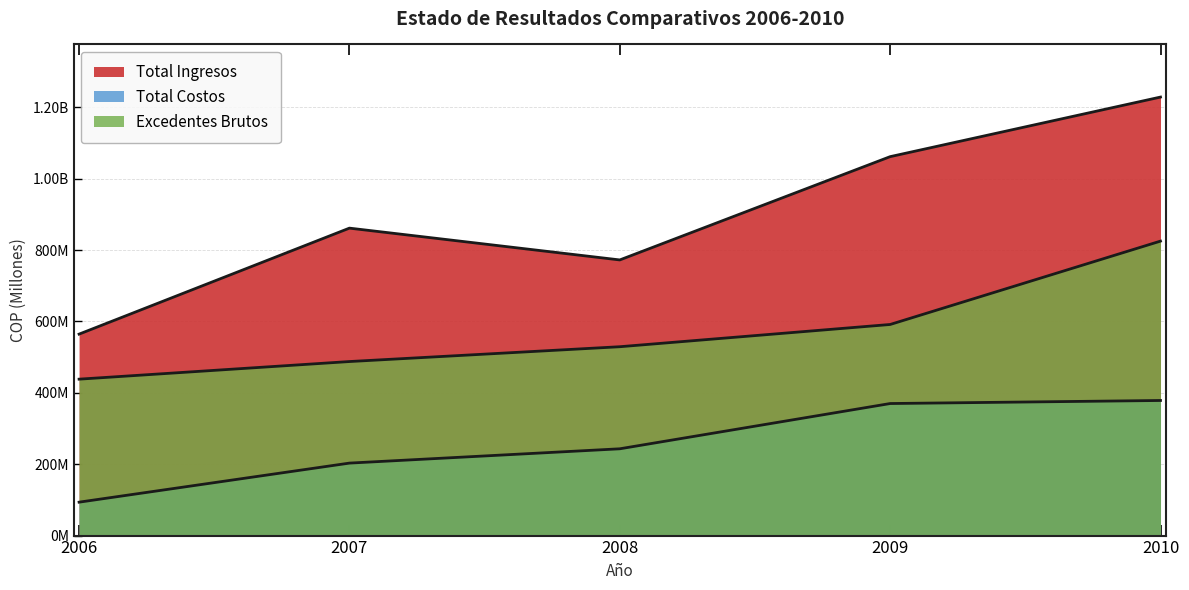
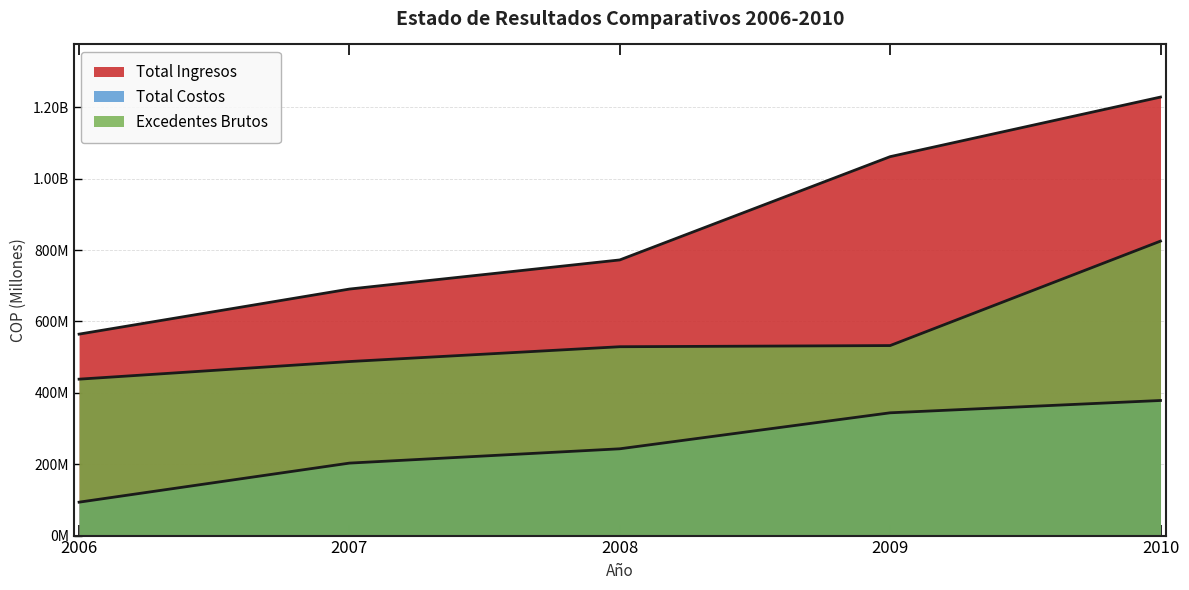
  {
    "Total Ingresos": {
      "2006": 560000000,
-     "2007": 860000000,
+     "2007": 690000000,
      "2008": 770000000,
      "2009": 1060000000,
      "2010": 1230000000
    },
    "Total Costos": {
      "2006": 90000000,
      "2007": 200000000,
      "2008": 240000000,
-     "2009": 370000000,
+     "2009": 340000000,
      "2010": 380000000
    },
    "Excedentes Brutos": {
      "2006": 440000000,
      "2007": 490000000,
      "2008": 530000000,
-     "2009": 590000000,
+     "2009": 530000000,
      "2010": 830000000
    }
  }
